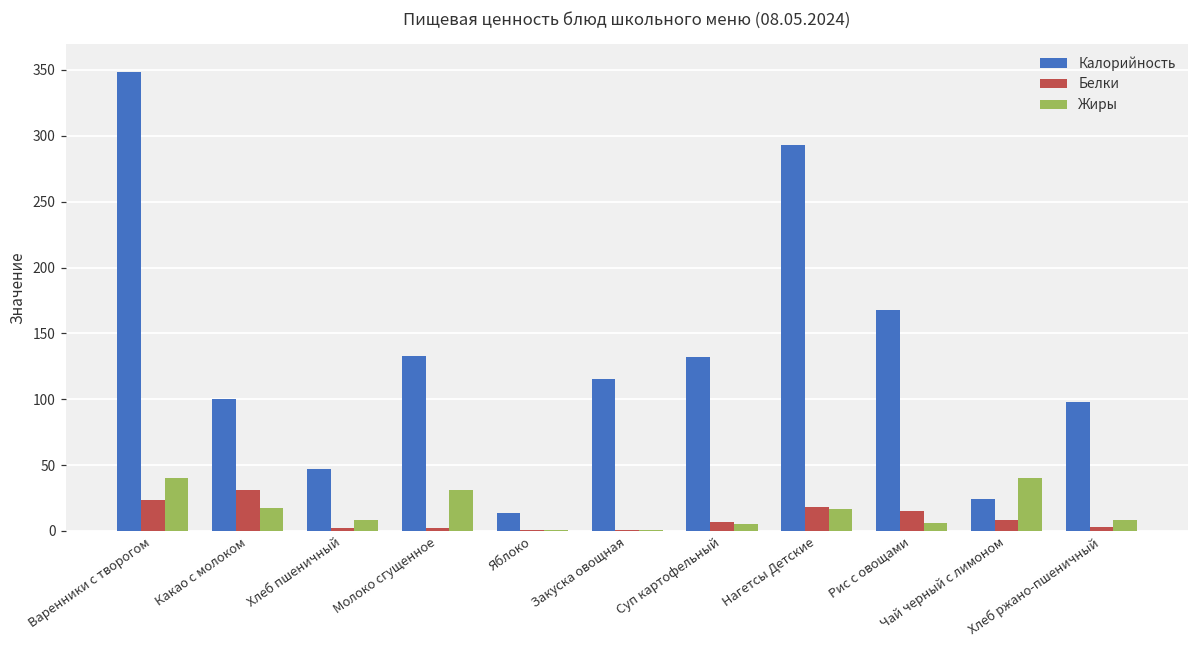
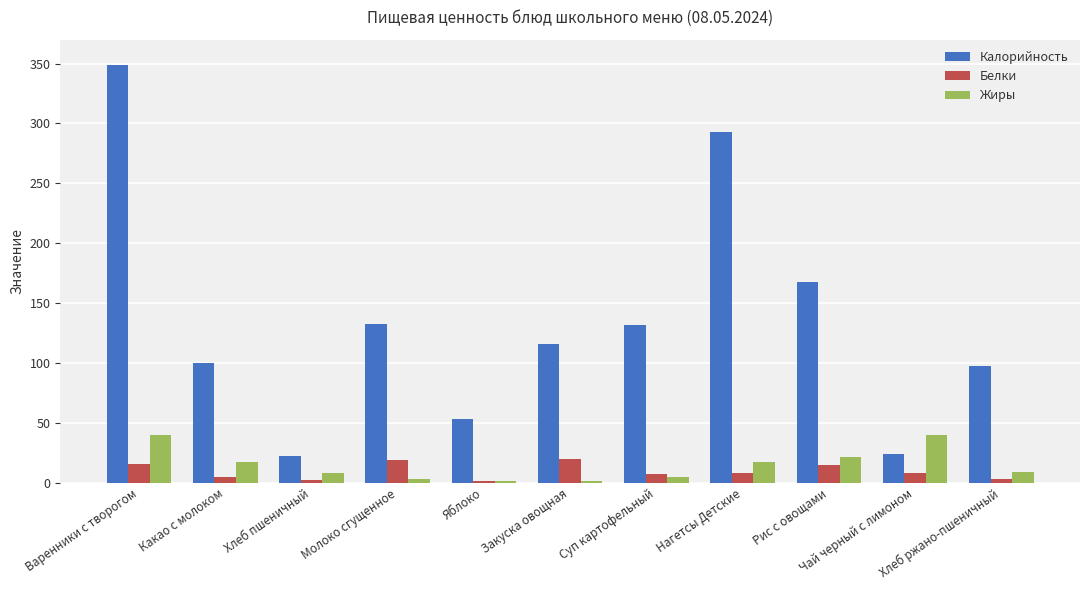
  {
    "Калорийность": {
      "Варенники с творогом": 349,
      "Какао с молоком": 100,
-     "Хлеб пшеничный": 47,
+     "Хлеб пшеничный": 23,
      "Молоко сгущенное": 133,
-     "Яблоко": 14,
+     "Яблоко": 53,
      "Закуска овощная": 116,
      "Суп картофельный": 132,
      "Нагетсы Детские": 293,
      "Рис с овощами": 168,
      "Чай черный с лимоном": 24,
      "Хлеб ржано-пшеничный": 98
    },
    "Белки": {
-     "Варенники с творогом": 24,
-     "Какао с молоком": 31,
-     "Молоко сгущенное": 2,
-     "Закуска овощная": 1,
+     "Варенники с творогом": 16,
+     "Какао с молоком": 5,
+     "Молоко сгущенное": 19,
+     "Закуска овощная": 19,
      "Суп картофельный": 7,
-     "Нагетсы Детские": 18,
+     "Нагетсы Детские": 8,
      "Рис с овощами": 15,
      "Чай черный с лимоном": 8,
      "Хлеб ржано-пшеничный": 3
    },
    "Жиры": {
      "Варенники с творогом": 40,
      "Какао с молоком": 17,
      "Хлеб пшеничный": 8,
-     "Молоко сгущенное": 31,
+     "Молоко сгущенное": 3,
      "Суп картофельный": 5,
      "Нагетсы Детские": 17,
-     "Рис с овощами": 6,
+     "Рис с овощами": 21,
      "Чай черный с лимоном": 40,
      "Хлеб ржано-пшеничный": 9
    }
  }
